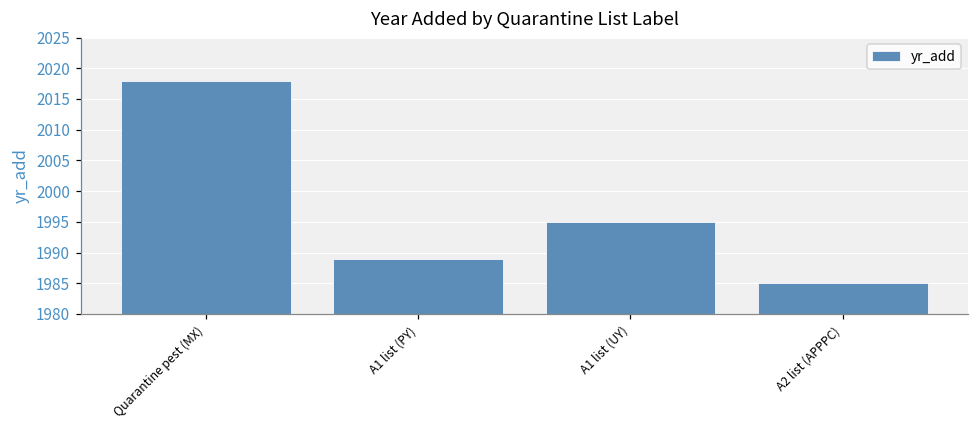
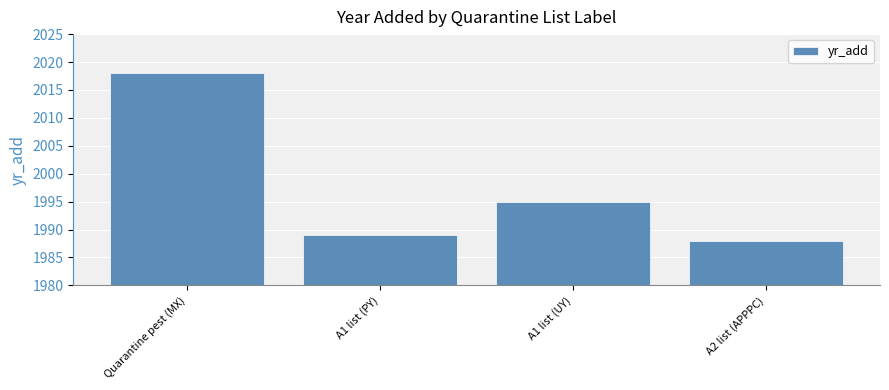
  {
    "Quarantine pest (MX)": 2018,
    "A1 list (PY)": 1989,
    "A1 list (UY)": 1995,
-   "A2 list (APPPC)": 1985
+   "A2 list (APPPC)": 1988
  }
